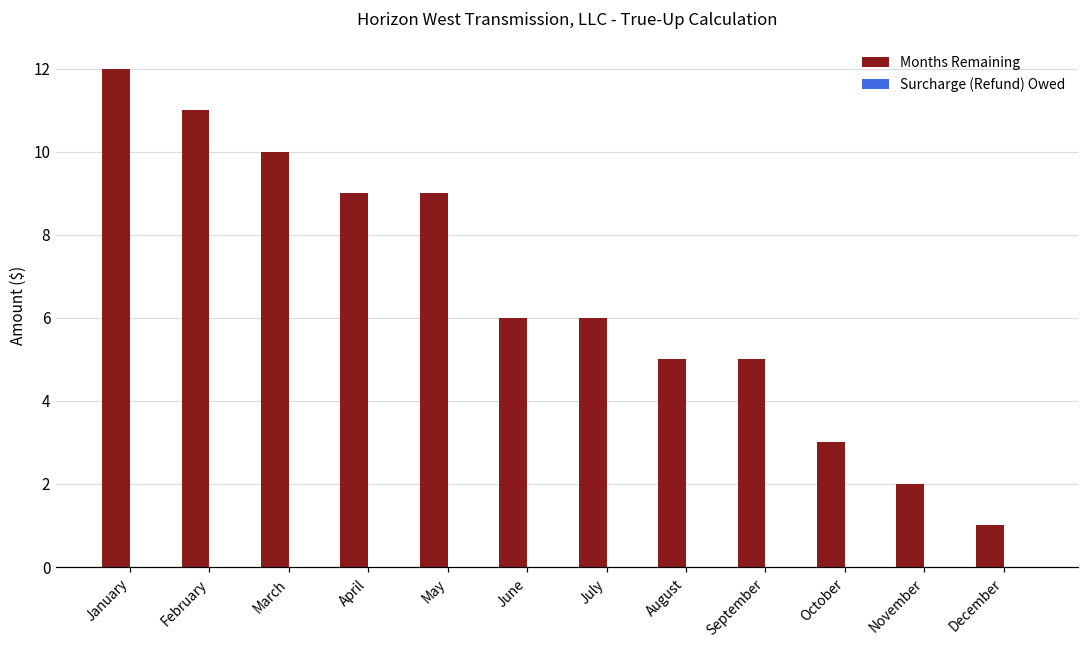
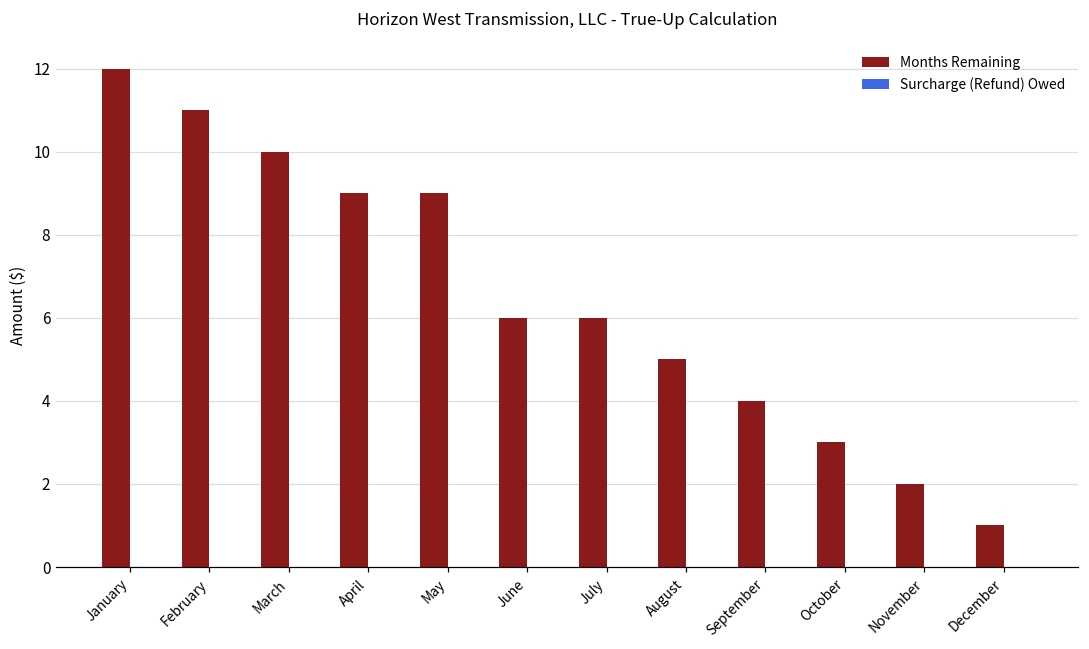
  {
    "Months Remaining": {
      "January": 12,
      "February": 11,
      "March": 10,
      "April": 9,
      "May": 9,
      "June": 6,
      "July": 6,
      "August": 5,
-     "September": 5,
+     "September": 4,
      "October": 3,
      "November": 2,
      "December": 1
    },
    "Surcharge (Refund) Owed": {
      "January": 0,
      "February": 0,
      "March": 0,
      "April": 0,
      "May": 0,
      "June": 0,
      "July": 0,
      "August": 0,
      "September": 0,
      "October": 0,
      "November": 0,
      "December": 0
    }
  }
